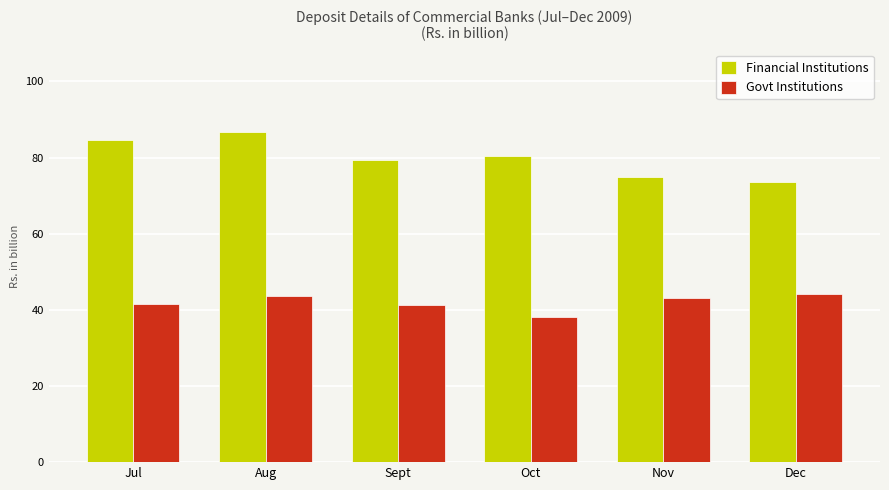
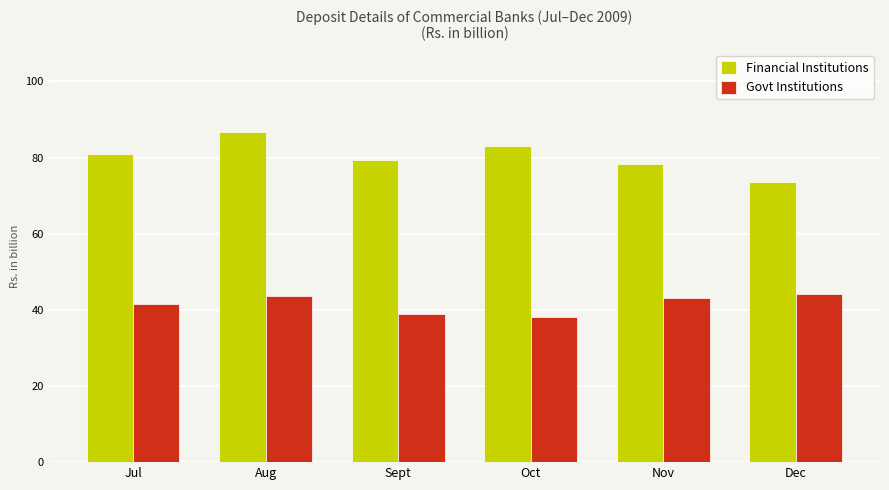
  {
    "Financial Institutions": {
-     "Jul": 85,
+     "Jul": 81,
      "Aug": 87,
      "Sept": 79,
-     "Oct": 80,
-     "Nov": 75,
+     "Oct": 83,
+     "Nov": 78,
      "Dec": 74
    },
    "Govt Institutions": {
      "Jul": 42,
      "Aug": 44,
-     "Sept": 41,
+     "Sept": 39,
      "Oct": 38,
      "Nov": 43,
      "Dec": 44
    }
  }
